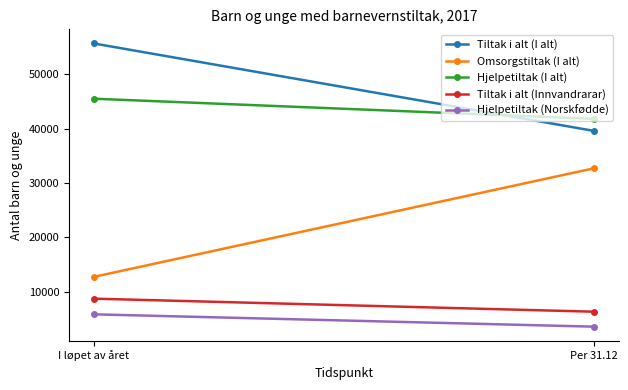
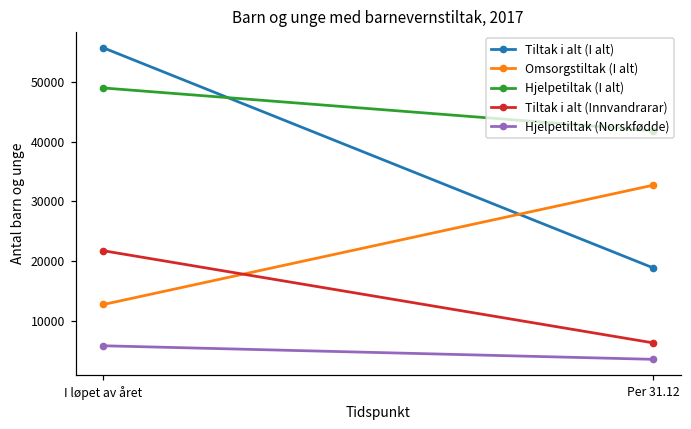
  {
    "Tiltak i alt (I alt)": {
      "I løpet av året": 56000,
-     "Per 31.12": 40000
+     "Per 31.12": 19000
    },
    "Omsorgstiltak (I alt)": {
      "I løpet av året": 13000,
      "Per 31.12": 33000
    },
    "Hjelpetiltak (I alt)": {
-     "I løpet av året": 46000
+     "I løpet av året": 49000
    },
    "Tiltak i alt (Innvandrarar)": {
-     "I løpet av året": 9000,
+     "I løpet av året": 22000,
      "Per 31.12": 6000
    },
    "Hjelpetiltak (Norskfødde)": {
      "I løpet av året": 6000,
      "Per 31.12": 4000
    }
  }
